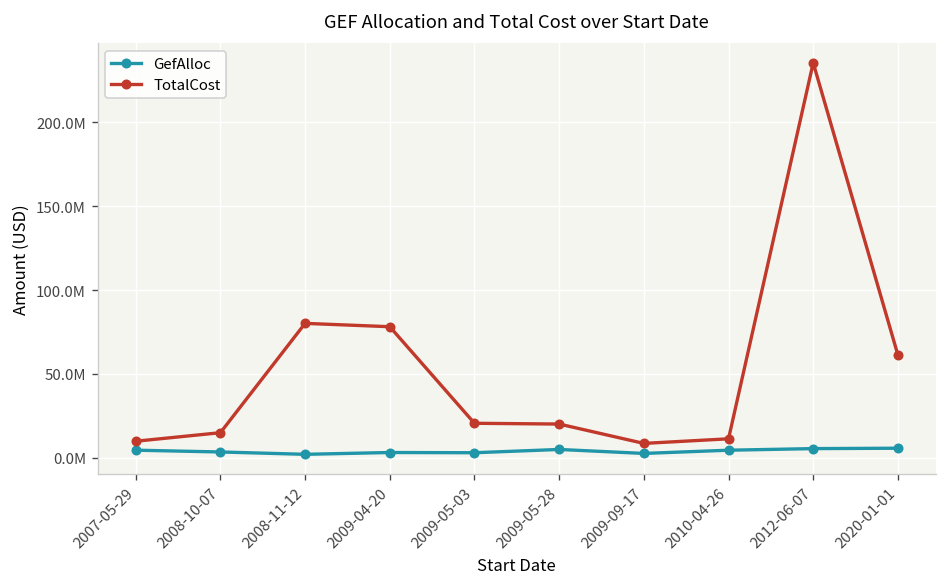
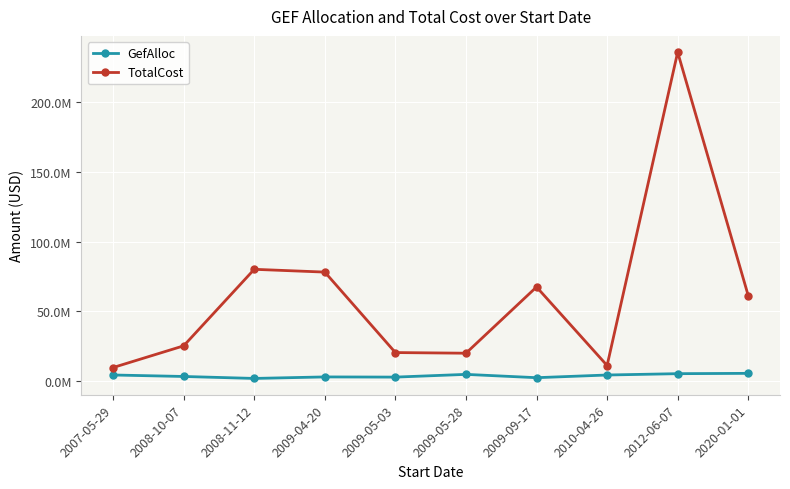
  {
    "GefAlloc": {
      "2007-05-29": 5000000,
      "2008-10-07": 4000000,
      "2008-11-12": 2000000,
      "2009-04-20": 3000000,
      "2009-05-03": 3000000,
      "2009-05-28": 5000000,
      "2009-09-17": 3000000,
      "2010-04-26": 5000000,
      "2012-06-07": 6000000,
      "2020-01-01": 6000000
    },
    "TotalCost": {
      "2007-05-29": 10000000,
-     "2008-10-07": 15000000,
+     "2008-10-07": 25000000,
      "2008-11-12": 80000000,
      "2009-04-20": 78000000,
      "2009-05-03": 21000000,
      "2009-05-28": 20000000,
-     "2009-09-17": 9000000,
+     "2009-09-17": 68000000,
      "2010-04-26": 11000000,
      "2012-06-07": 236000000,
      "2020-01-01": 61000000
    }
  }
